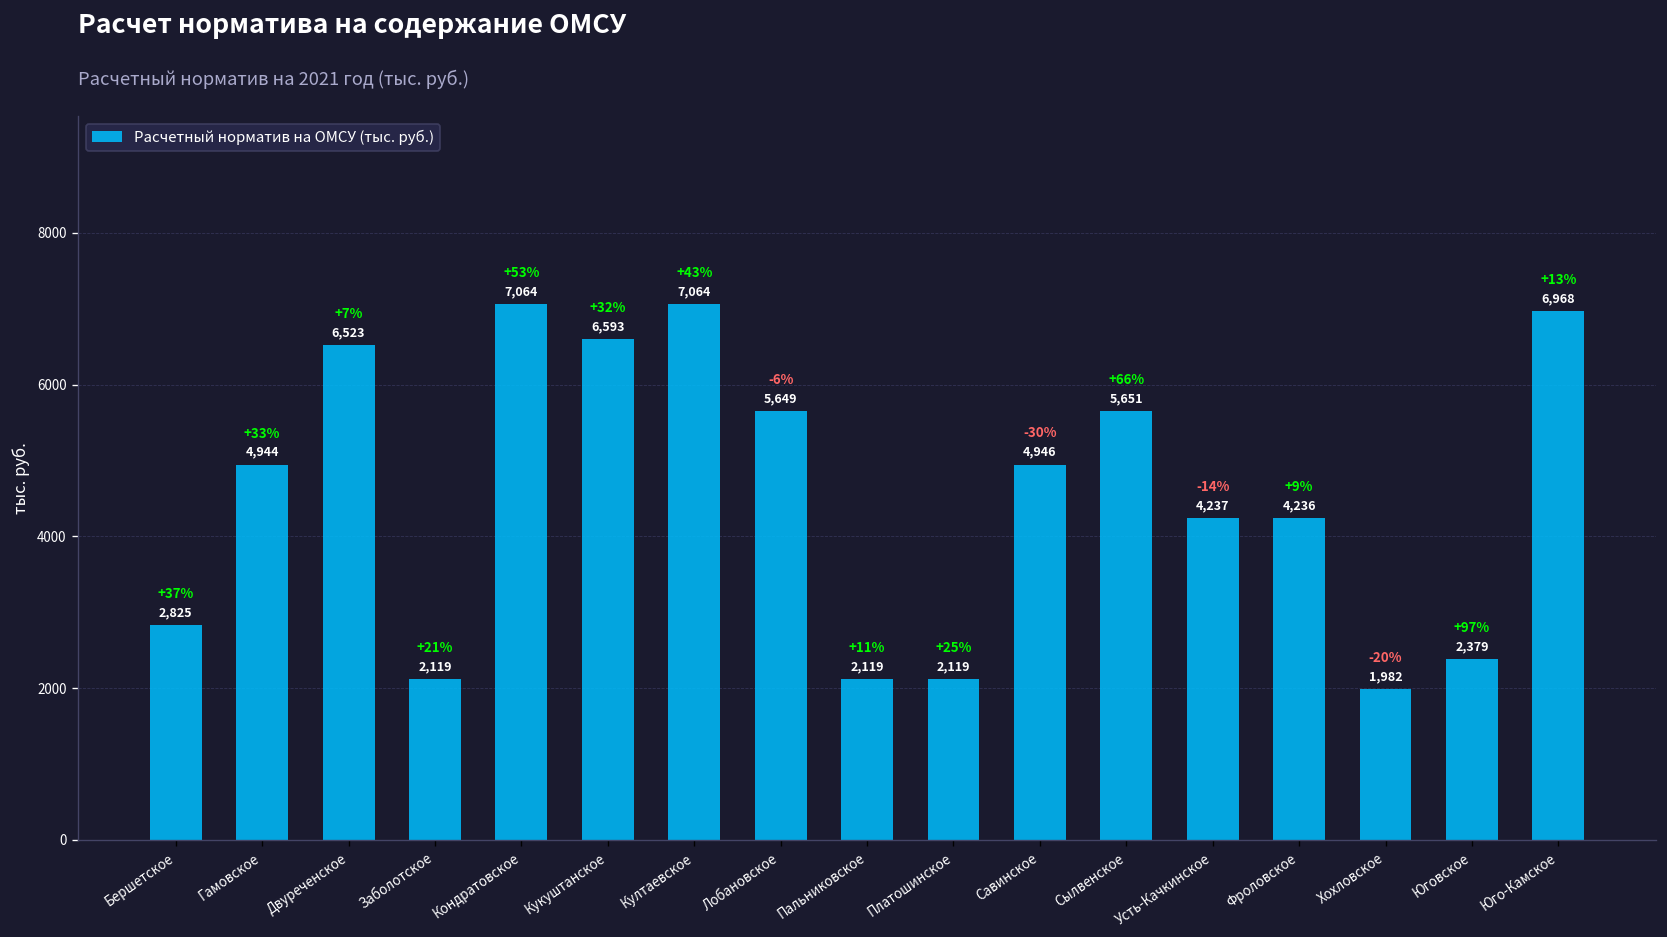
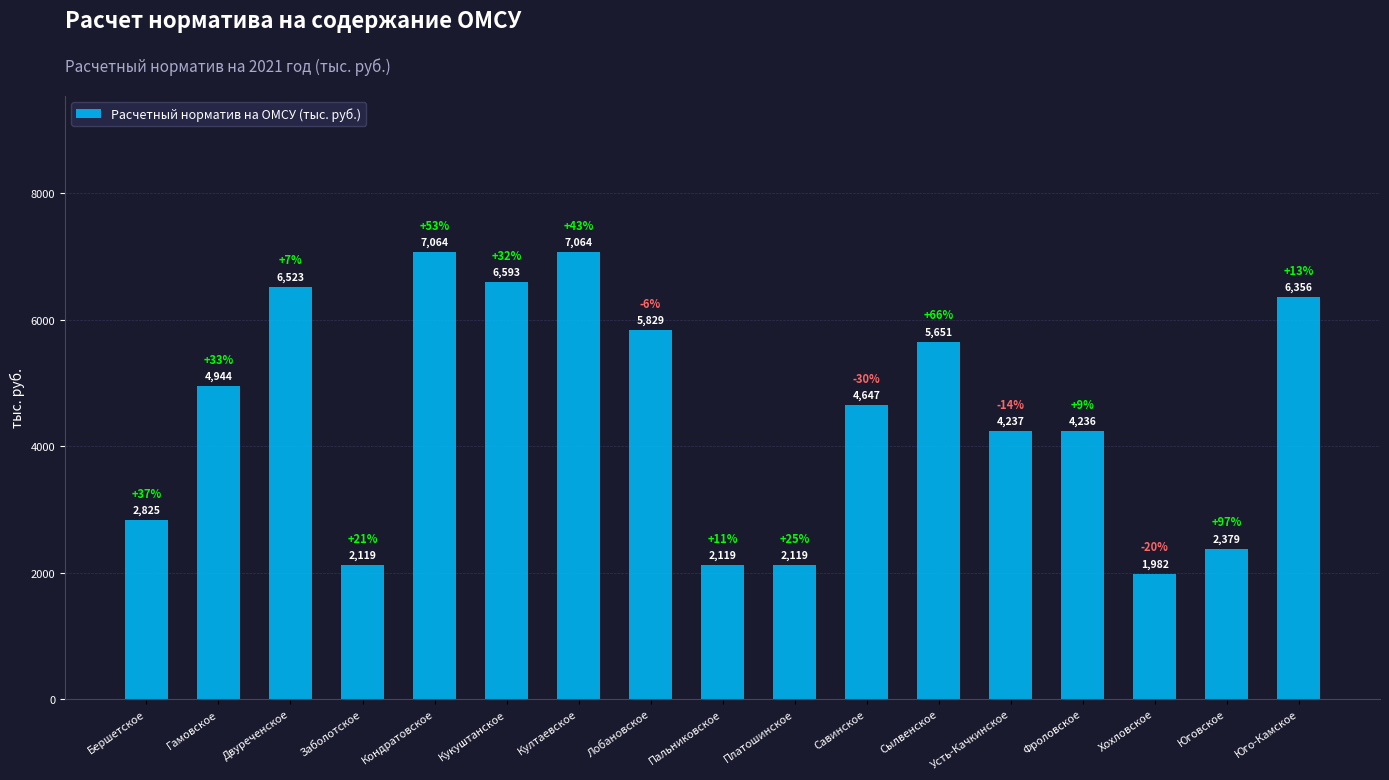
  {
    "Бершетское": "2,825",
    "Гамовское": "4,944",
    "Двуреченское": "6,523",
    "Заболотское": "2,119",
    "Кондратовское": "7,064",
    "Кукуштанское": "6,593",
    "Култаевское": "7,064",
-   "Лобановское": "5,649",
+   "Лобановское": "5,829",
    "Пальниковское": "2,119",
    "Платошинское": "2,119",
-   "Савинское": "4,946",
+   "Савинское": "4,647",
    "Сылвенское": "5,651",
    "Усть-Качкинское": "4,237",
    "Фроловское": "4,236",
    "Хохловское": "1,982",
    "Юговское": "2,379",
-   "Юго-Камское": "6,968"
+   "Юго-Камское": "6,356"
  }
